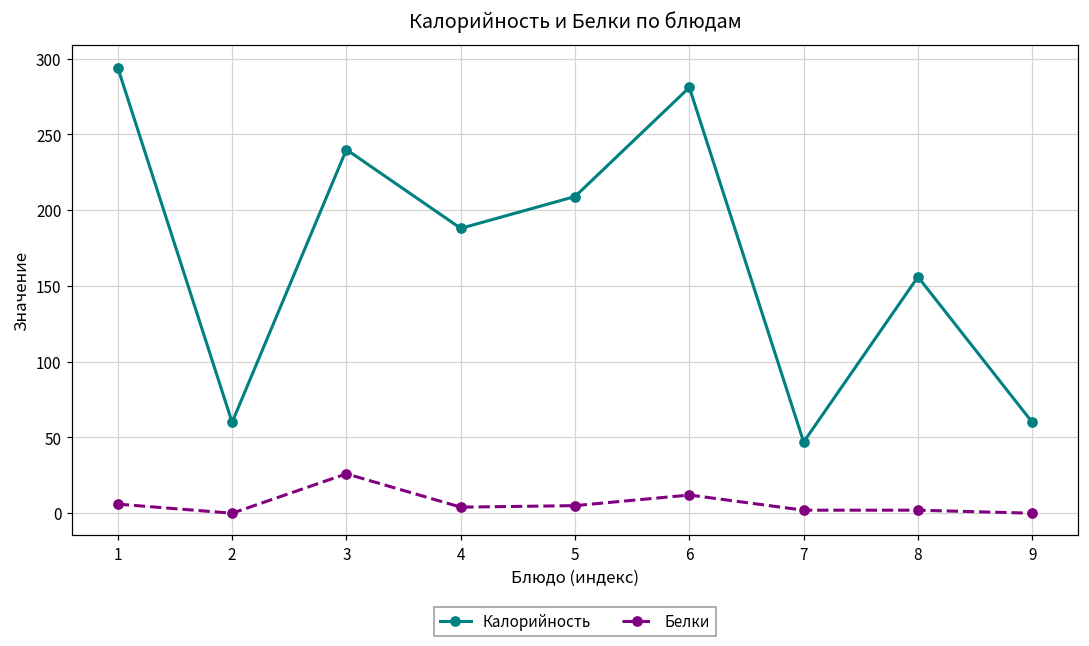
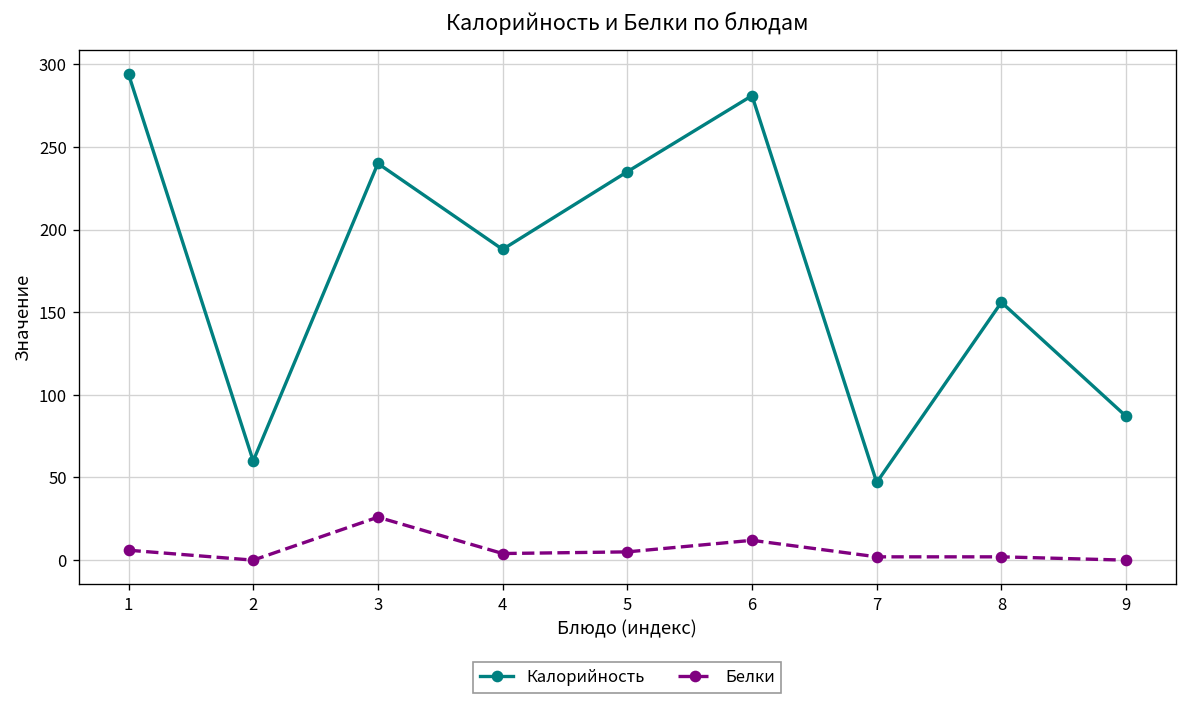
  {
    "Калорийность": {
      "1": 294,
      "2": 60,
      "3": 240,
      "4": 188,
-     "5": 209,
+     "5": 235,
      "6": 281,
      "7": 47,
      "8": 156,
-     "9": 60
+     "9": 87
    },
    "Белки": {
      "1": 6,
      "2": 0,
      "3": 26,
      "4": 4,
      "5": 5,
      "6": 12,
      "7": 2,
      "8": 2,
      "9": 0
    }
  }
